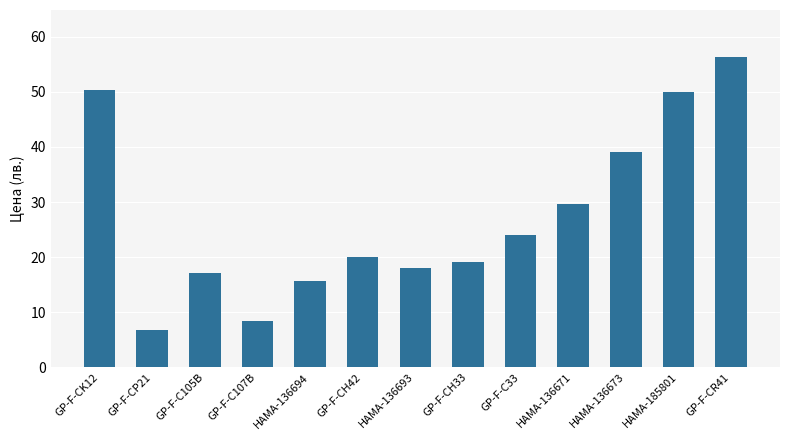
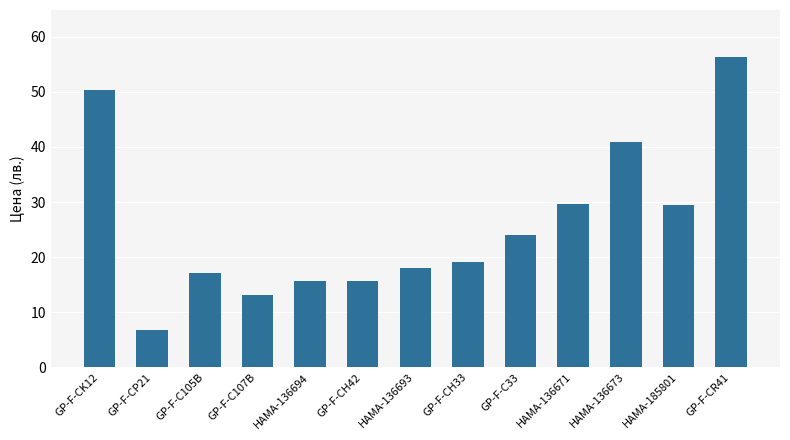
  {
    "GP-F-CK12": 50,
    "GP-F-CP21": 7,
    "GP-F-C105B": 17,
-   "GP-F-C107B": 9,
+   "GP-F-C107B": 13,
    "HAMA-136694": 16,
-   "GP-F-CH42": 20,
+   "GP-F-CH42": 16,
    "HAMA-136693": 18,
    "GP-F-CH33": 19,
    "GP-F-C33": 24,
    "HAMA-136671": 30,
-   "HAMA-136673": 39,
-   "HAMA-185801": 50,
+   "HAMA-136673": 41,
+   "HAMA-185801": 29,
    "GP-F-CR41": 56
  }
